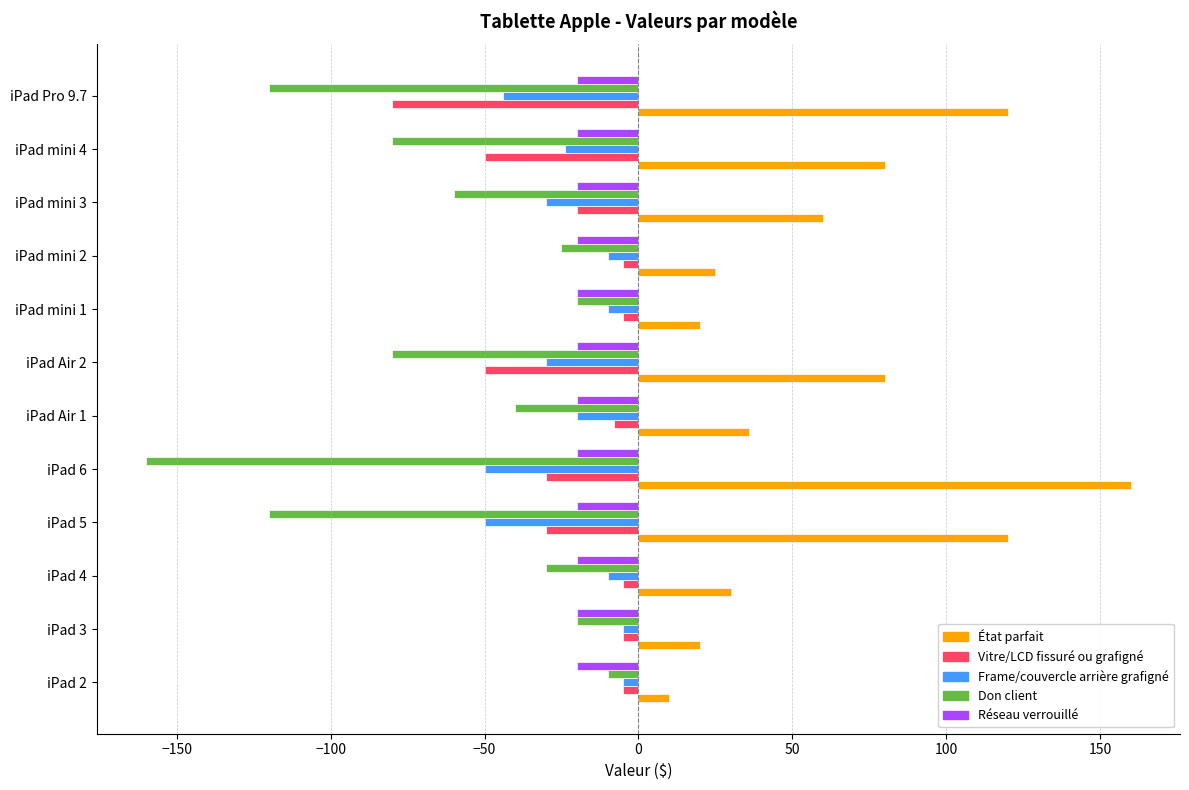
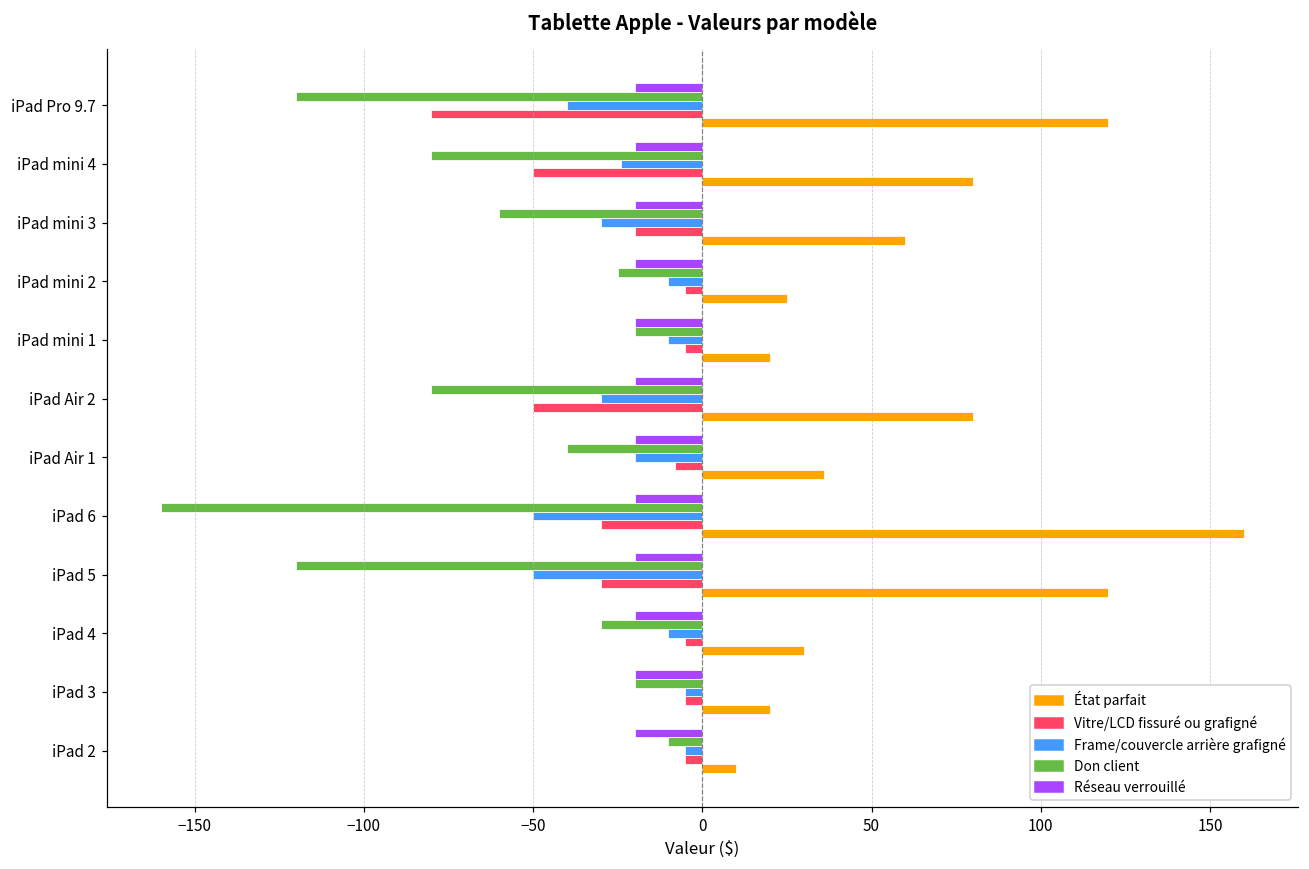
  {
    "État parfait": {
      "iPad Pro 9.7": 120,
      "iPad mini 4": 80,
      "iPad mini 3": 60,
      "iPad mini 2": 25,
      "iPad mini 1": 20,
      "iPad Air 2": 80,
      "iPad Air 1": 36,
      "iPad 6": 160,
      "iPad 5": 120,
      "iPad 4": 30,
      "iPad 3": 20,
      "iPad 2": 10
    },
    "Vitre/LCD fissuré ou grafigné": {
      "iPad Pro 9.7": -80,
      "iPad mini 4": -50,
      "iPad mini 3": -20,
      "iPad mini 2": -5,
      "iPad mini 1": -5,
      "iPad Air 2": -50,
      "iPad Air 1": -8,
      "iPad 6": -30,
      "iPad 5": -30,
      "iPad 4": -5,
      "iPad 3": -5,
      "iPad 2": -5
    },
    "Frame/couvercle arrière grafigné": {
-     "iPad Pro 9.7": -44,
+     "iPad Pro 9.7": -40,
      "iPad mini 4": -24,
      "iPad mini 3": -30,
      "iPad mini 2": -10,
      "iPad mini 1": -10,
      "iPad Air 2": -30,
      "iPad Air 1": -20,
      "iPad 6": -50,
      "iPad 5": -50,
      "iPad 4": -10,
      "iPad 3": -5,
      "iPad 2": -5
    },
    "Don client": {
      "iPad Pro 9.7": -120,
      "iPad mini 4": -80,
      "iPad mini 3": -60,
      "iPad mini 2": -25,
      "iPad mini 1": -20,
      "iPad Air 2": -80,
      "iPad Air 1": -40,
      "iPad 6": -160,
      "iPad 5": -120,
      "iPad 4": -30,
      "iPad 3": -20,
      "iPad 2": -10
    },
    "Réseau verrouillé": {
      "iPad Pro 9.7": -20,
      "iPad mini 4": -20,
      "iPad mini 3": -20,
      "iPad mini 2": -20,
      "iPad mini 1": -20,
      "iPad Air 2": -20,
      "iPad Air 1": -20,
      "iPad 6": -20,
      "iPad 5": -20,
      "iPad 4": -20,
      "iPad 3": -20,
      "iPad 2": -20
    }
  }
